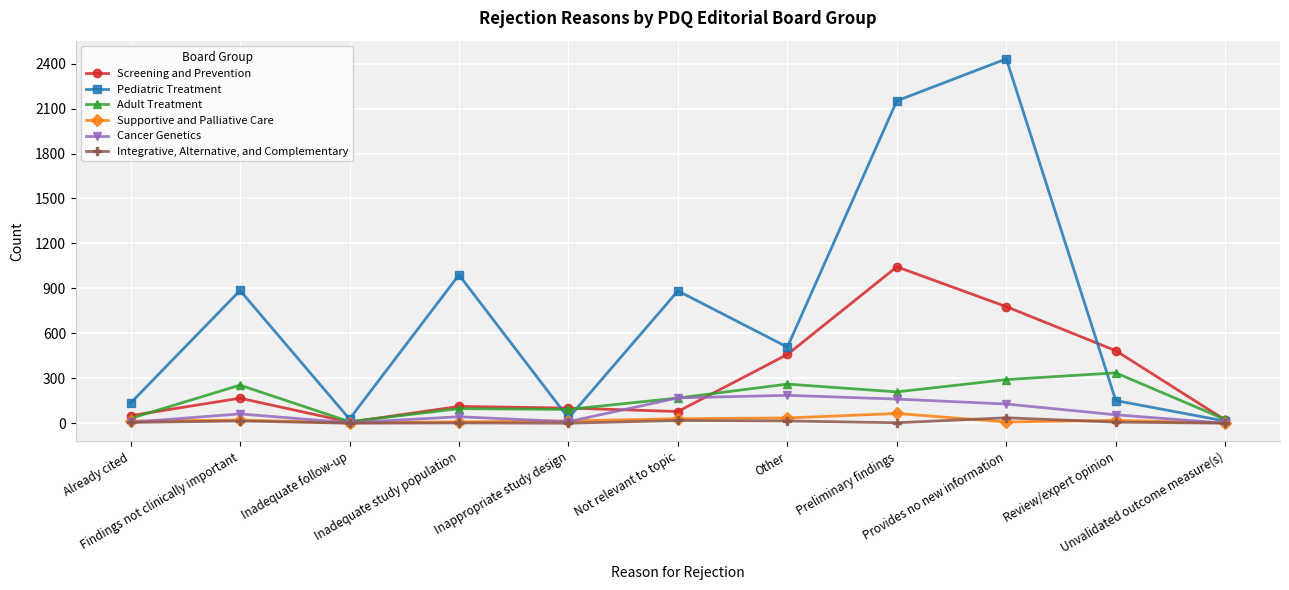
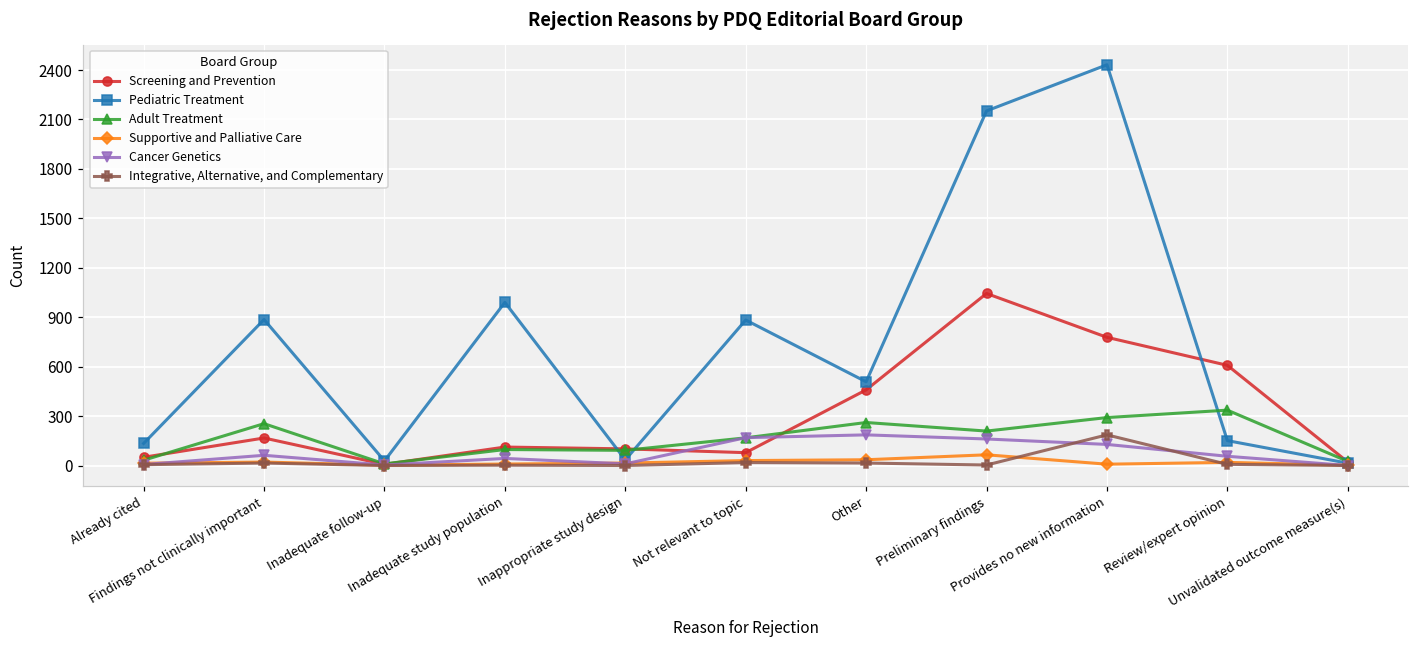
  {
    "Screening and Prevention": {
      "Already cited": 50,
      "Findings not clinically important": 170,
      "Not relevant to topic": 80,
      "Other": 460,
      "Preliminary findings": 1040,
      "Provides no new information": 780,
-     "Review/expert opinion": 480
+     "Review/expert opinion": 610
    },
    "Pediatric Treatment": {
      "Already cited": 130,
      "Findings not clinically important": 890,
      "Inadequate follow-up": 30,
      "Inadequate study population": 990,
      "Inappropriate study design": 30,
      "Not relevant to topic": 880,
      "Other": 510,
      "Preliminary findings": 2150,
      "Provides no new information": 2430,
      "Review/expert opinion": 150
    },
    "Adult Treatment": {
      "Already cited": 30,
      "Findings not clinically important": 250,
      "Other": 260,
      "Preliminary findings": 210,
      "Provides no new information": 290,
      "Review/expert opinion": 340
    },
    "Supportive and Palliative Care": {
      "Other": 40,
      "Preliminary findings": 70,
      "Provides no new information": 10
    },
    "Cancer Genetics": {
      "Findings not clinically important": 60,
      "Inadequate study population": 40,
      "Other": 190,
      "Preliminary findings": 160,
      "Provides no new information": 130,
      "Review/expert opinion": 60
    },
    "Integrative, Alternative, and Complementary": {
      "Other": 20,
      "Preliminary findings": 0,
-     "Provides no new information": 40
+     "Provides no new information": 190
    }
  }
